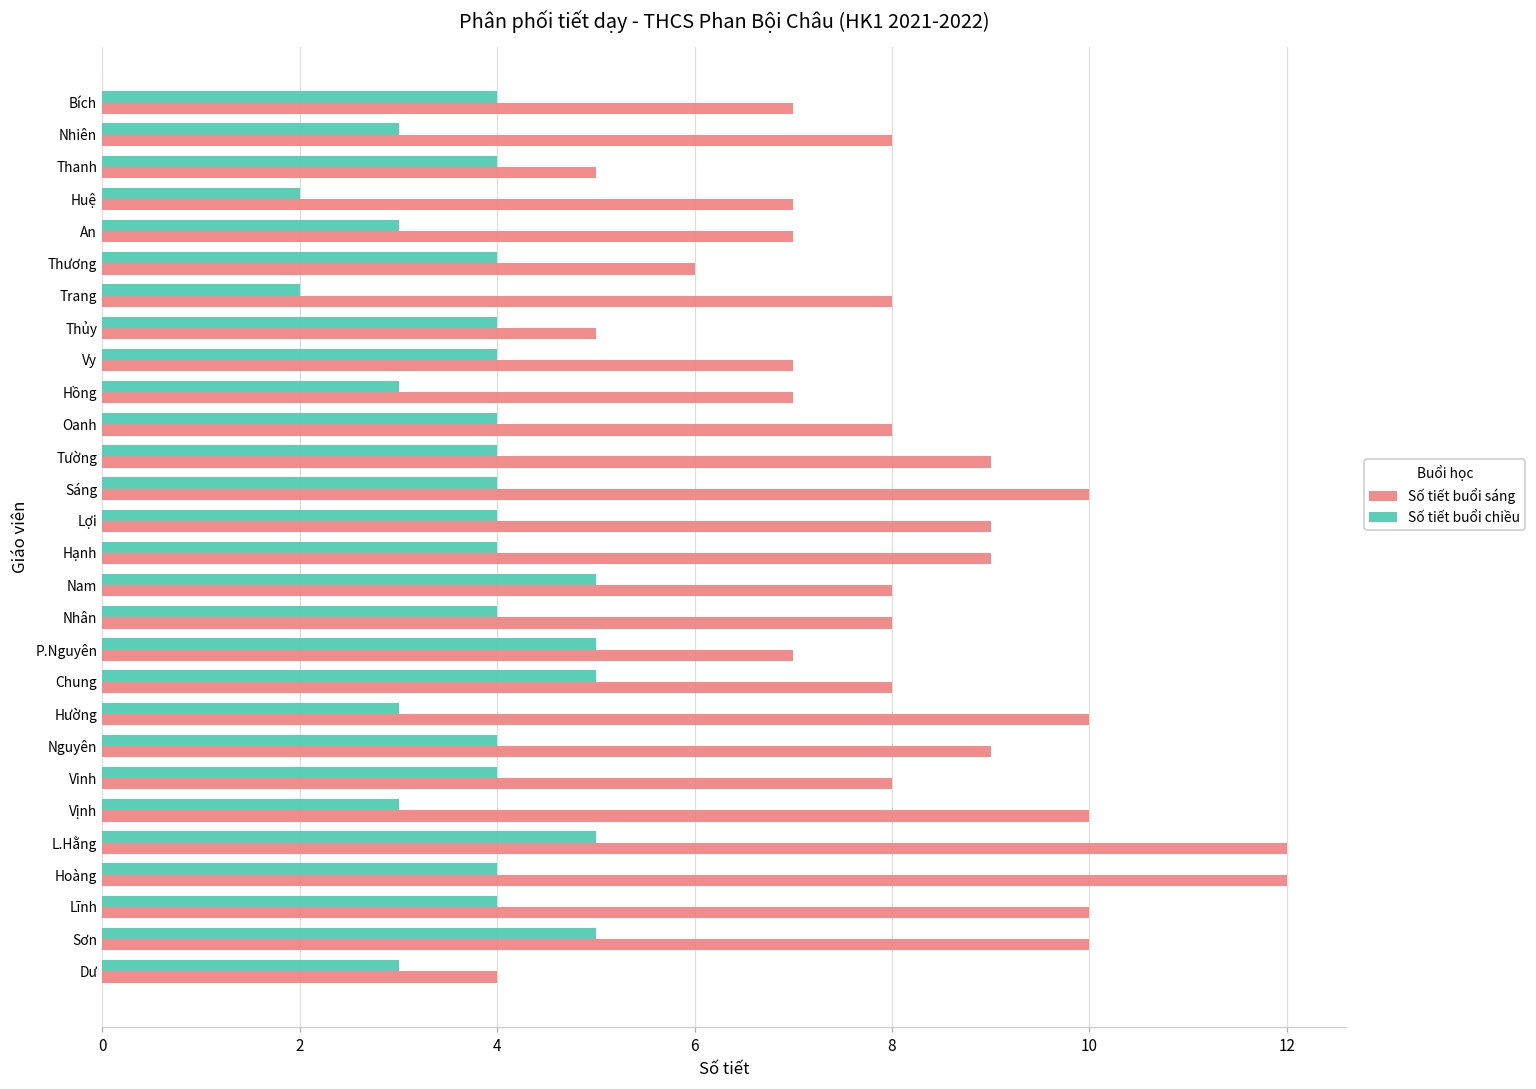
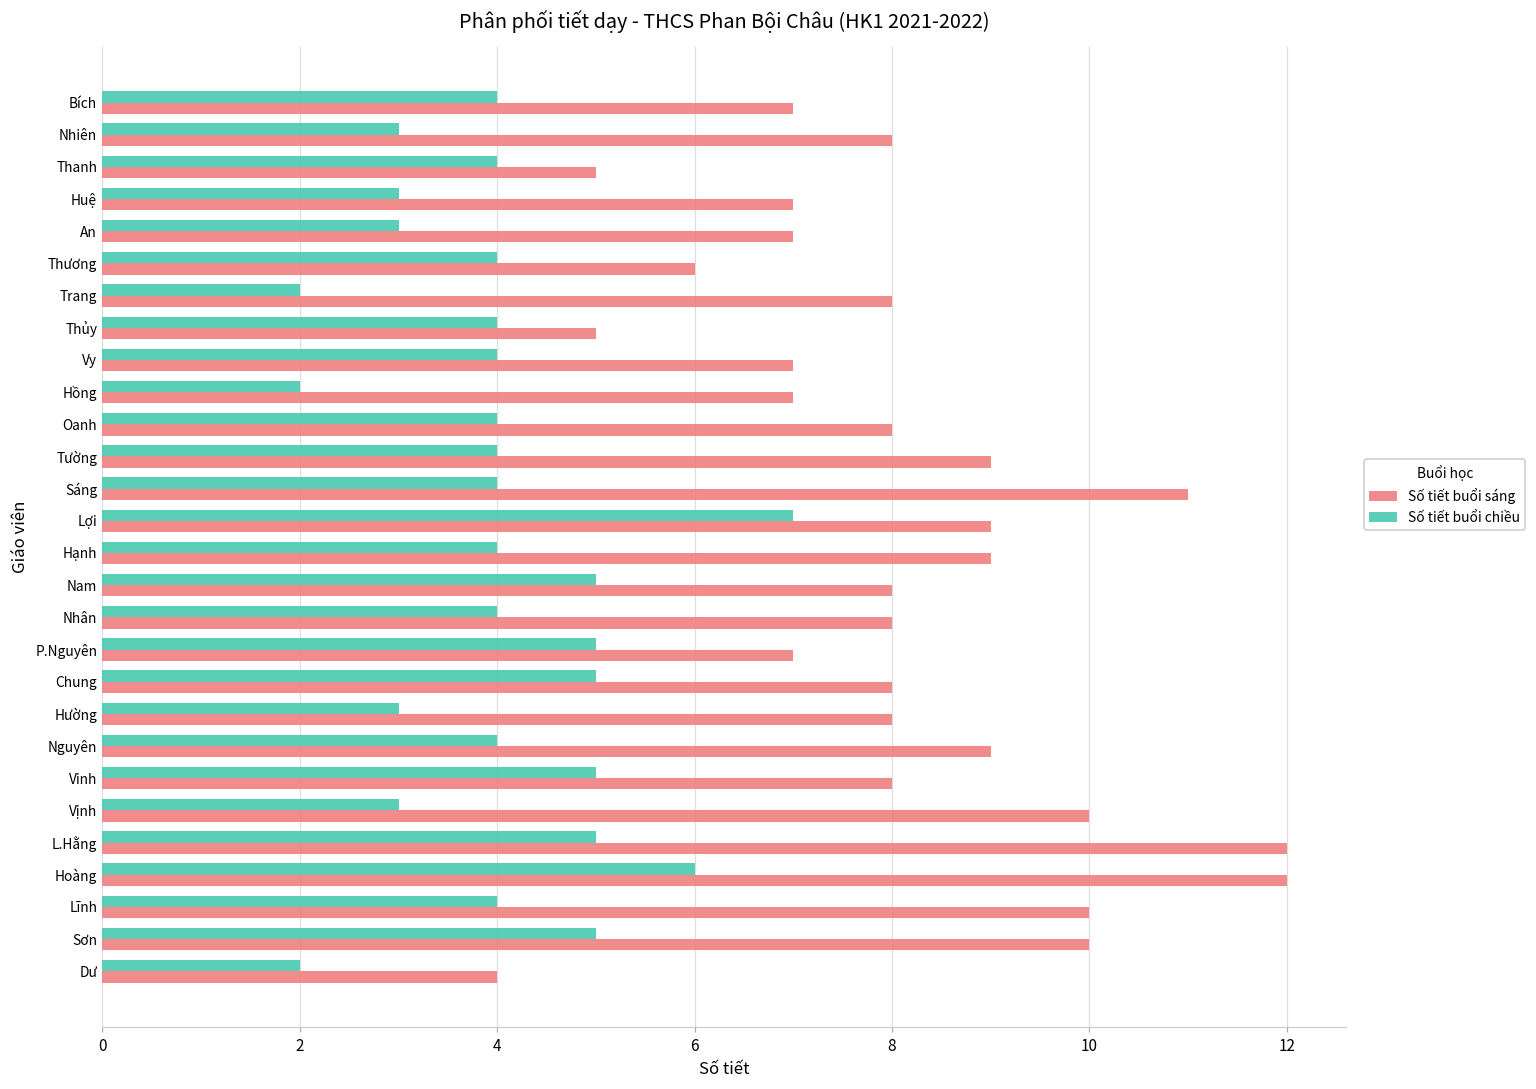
  {
    "Số tiết buổi sáng": {
      "Bích": 7,
      "Nhiên": 8,
      "Thanh": 5,
      "Huệ": 7,
      "An": 7,
      "Thương": 6,
      "Trang": 8,
      "Thủy": 5,
      "Vy": 7,
      "Hồng": 7,
      "Oanh": 8,
      "Tường": 9,
-     "Sáng": 10,
+     "Sáng": 11,
      "Lợi": 9,
      "Hạnh": 9,
      "Nam": 8,
      "Nhân": 8,
      "P.Nguyên": 7,
      "Chung": 8,
-     "Hường": 10,
+     "Hường": 8,
      "Nguyên": 9,
      "Vinh": 8,
      "Vịnh": 10,
      "L.Hằng": 12,
      "Hoàng": 12,
      "Lĩnh": 10,
      "Sơn": 10,
      "Dư": 4
    },
    "Số tiết buổi chiều": {
      "Bích": 4,
      "Nhiên": 3,
      "Thanh": 4,
-     "Huệ": 2,
+     "Huệ": 3,
      "An": 3,
      "Thương": 4,
      "Trang": 2,
      "Thủy": 4,
      "Vy": 4,
-     "Hồng": 3,
+     "Hồng": 2,
      "Oanh": 4,
      "Tường": 4,
      "Sáng": 4,
-     "Lợi": 4,
+     "Lợi": 7,
      "Hạnh": 4,
      "Nam": 5,
      "Nhân": 4,
      "P.Nguyên": 5,
      "Chung": 5,
      "Hường": 3,
      "Nguyên": 4,
-     "Vinh": 4,
+     "Vinh": 5,
      "Vịnh": 3,
      "L.Hằng": 5,
-     "Hoàng": 4,
+     "Hoàng": 6,
      "Lĩnh": 4,
      "Sơn": 5,
-     "Dư": 3
+     "Dư": 2
    }
  }
